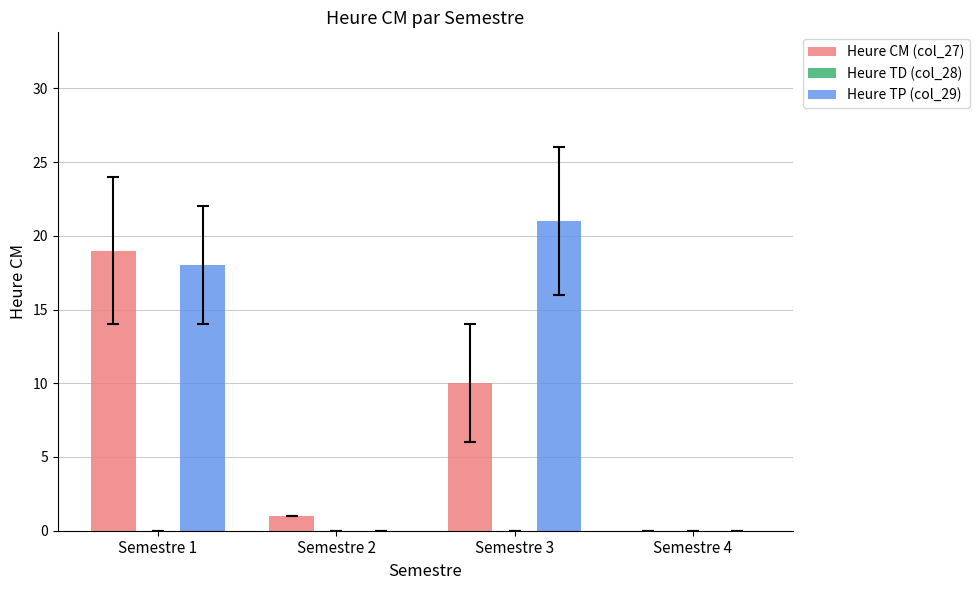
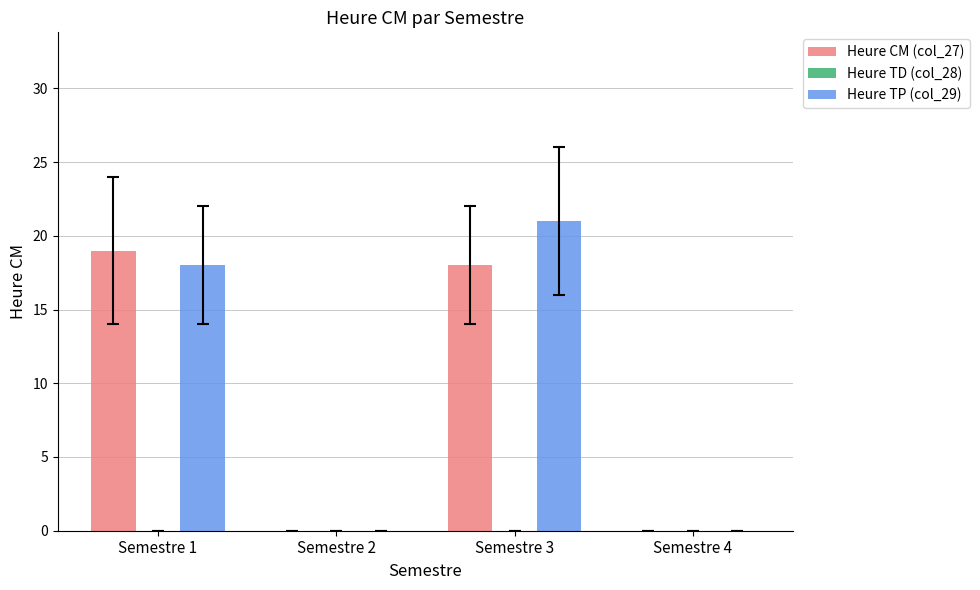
  {
    "Heure CM (col_27)": {
      "Semestre 1": 19,
-     "Semestre 2": 1,
-     "Semestre 3": 10,
+     "Semestre 2": 0,
+     "Semestre 3": 18,
      "Semestre 4": 0
    },
    "Heure TD (col_28)": {
      "Semestre 1": 0,
      "Semestre 2": 0,
      "Semestre 3": 0,
      "Semestre 4": 0
    },
    "Heure TP (col_29)": {
      "Semestre 1": 18,
      "Semestre 2": 0,
      "Semestre 3": 21,
      "Semestre 4": 0
    }
  }
